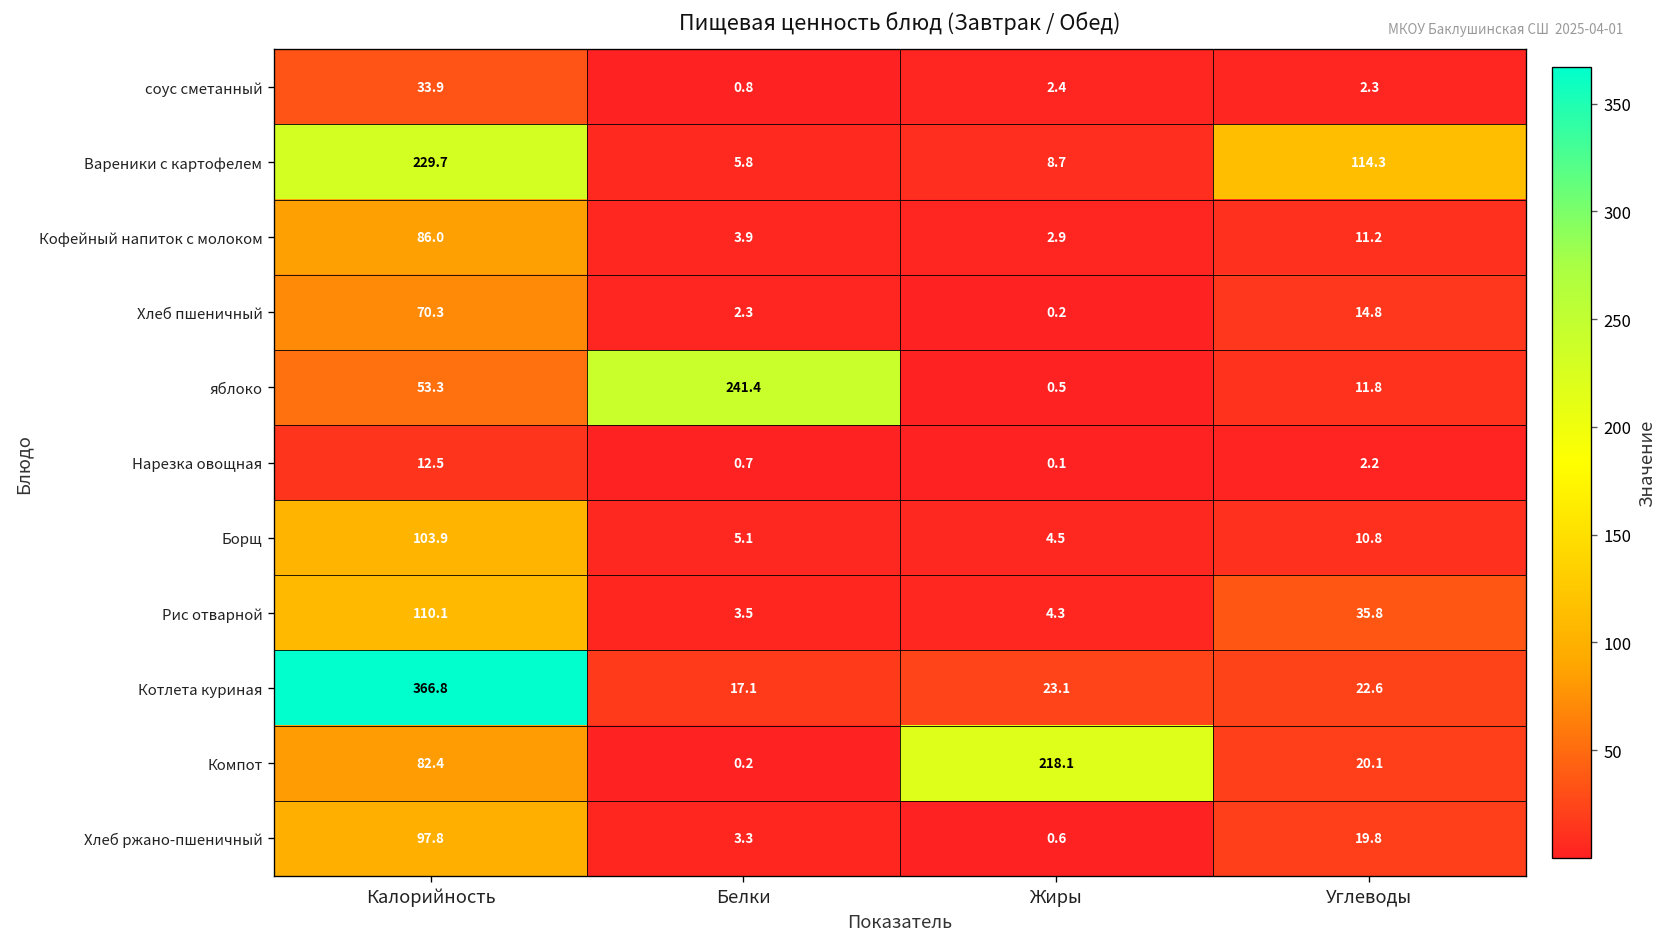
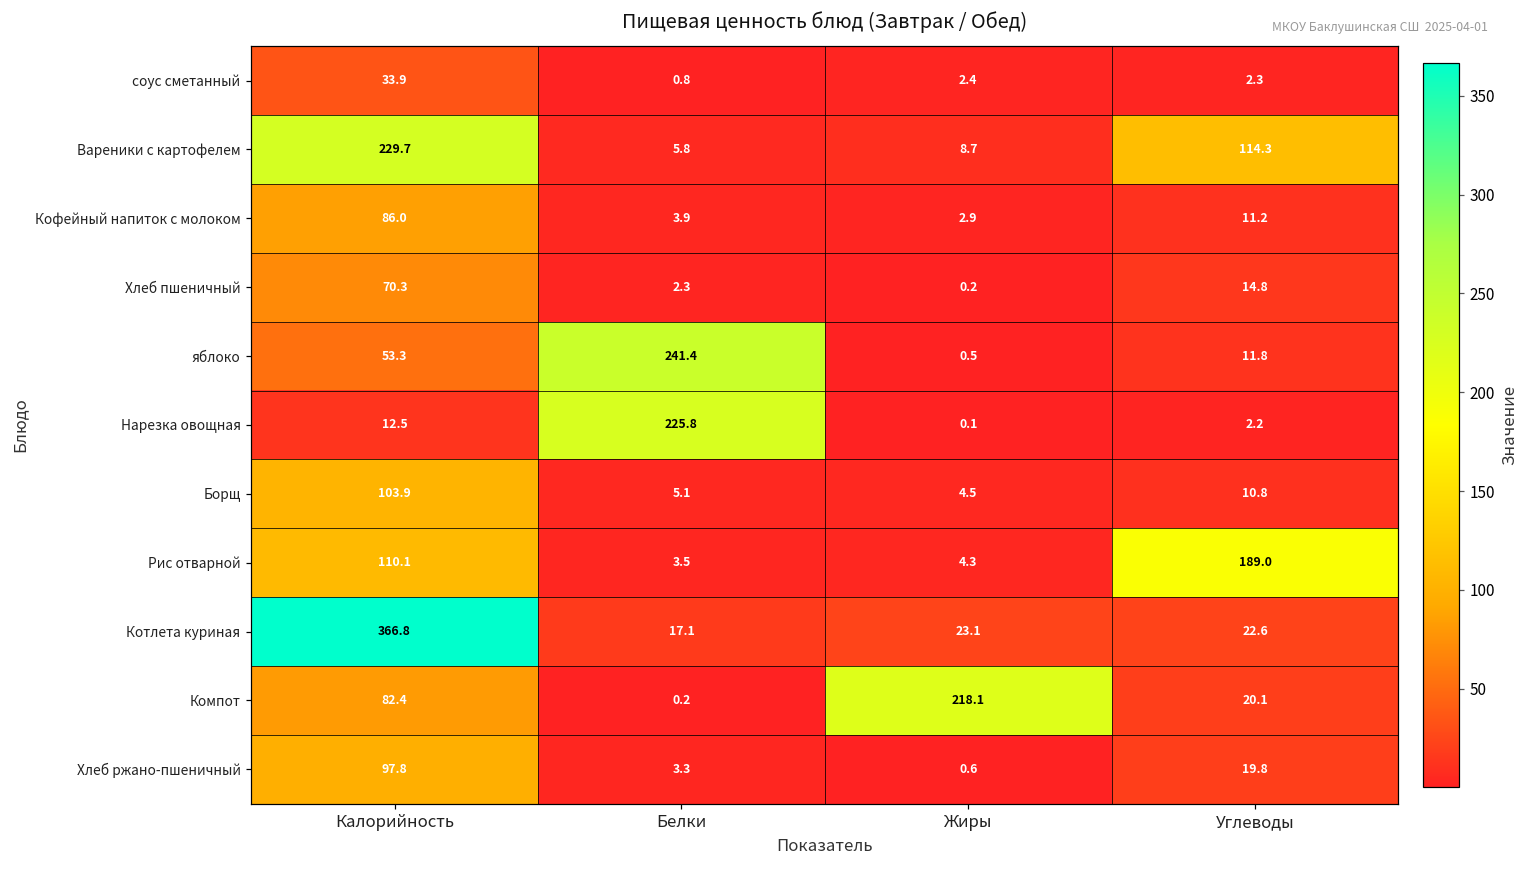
  {
    "соус сметанный": {
      "Калорийность": 33.9,
      "Белки": 0.8,
      "Жиры": 2.4,
      "Углеводы": 2.3
    },
    "Вареники с картофелем": {
      "Калорийность": 229.7,
      "Белки": 5.8,
      "Жиры": 8.7,
      "Углеводы": 114.3
    },
    "Кофейный напиток с молоком": {
      "Калорийность": 86.0,
      "Белки": 3.9,
      "Жиры": 2.9,
      "Углеводы": 11.2
    },
    "Хлеб пшеничный": {
      "Калорийность": 70.3,
      "Белки": 2.3,
      "Жиры": 0.2,
      "Углеводы": 14.8
    },
    "яблоко": {
      "Калорийность": 53.3,
      "Белки": 241.4,
      "Жиры": 0.5,
      "Углеводы": 11.8
    },
    "Нарезка овощная": {
      "Калорийность": 12.5,
-     "Белки": 0.7,
+     "Белки": 225.8,
      "Жиры": 0.1,
      "Углеводы": 2.2
    },
    "Борщ": {
      "Калорийность": 103.9,
      "Белки": 5.1,
      "Жиры": 4.5,
      "Углеводы": 10.8
    },
    "Рис отварной": {
      "Калорийность": 110.1,
      "Белки": 3.5,
      "Жиры": 4.3,
-     "Углеводы": 35.8
+     "Углеводы": 189.0
    },
    "Котлета куриная": {
      "Калорийность": 366.8,
      "Белки": 17.1,
      "Жиры": 23.1,
      "Углеводы": 22.6
    },
    "Компот": {
      "Калорийность": 82.4,
      "Белки": 0.2,
      "Жиры": 218.1,
      "Углеводы": 20.1
    },
    "Хлеб ржано-пшеничный": {
      "Калорийность": 97.8,
      "Белки": 3.3,
      "Жиры": 0.6,
      "Углеводы": 19.8
    }
  }
